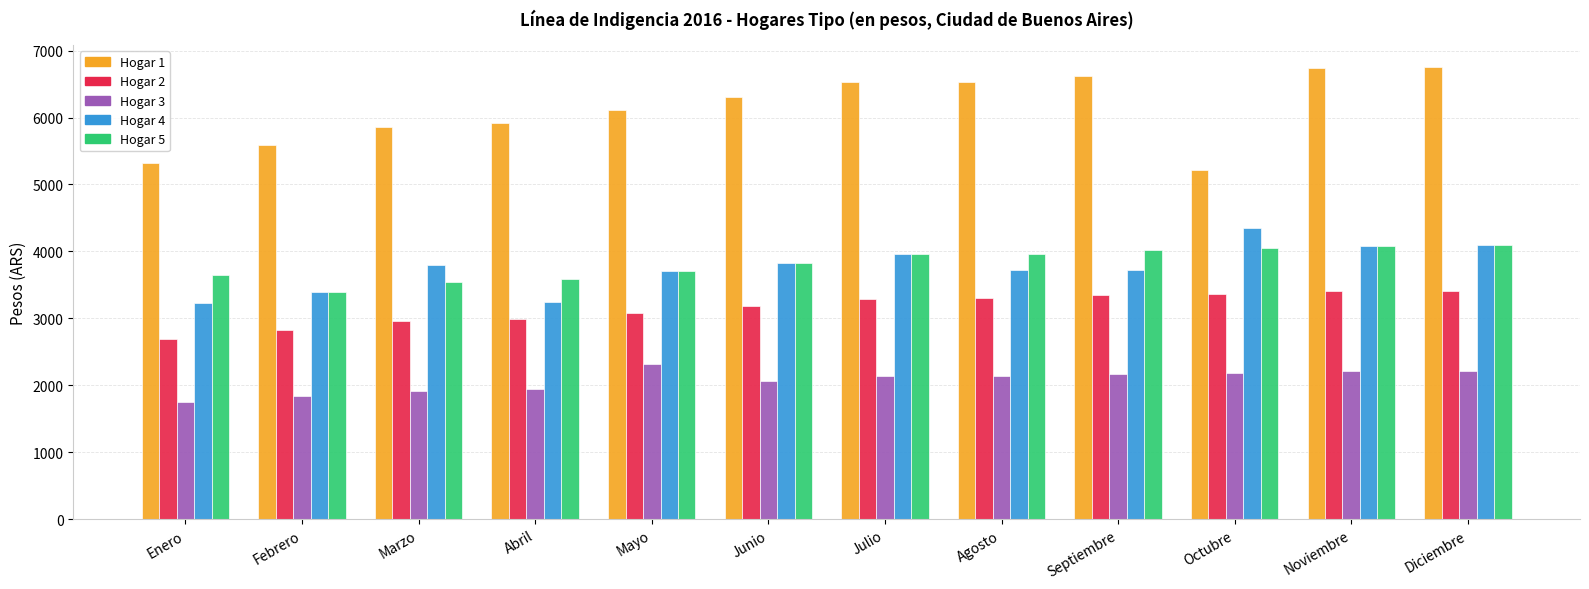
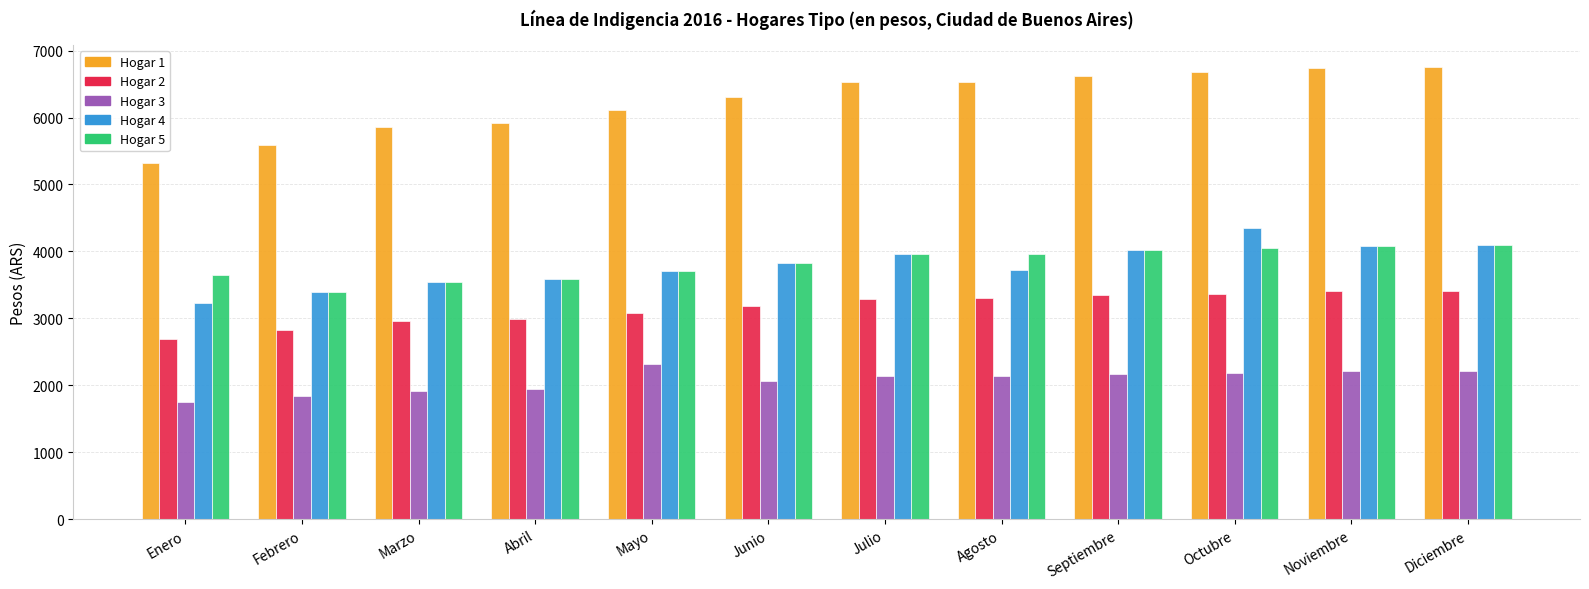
  {
    "Hogar 1": {
      "Enero": 5300,
      "Febrero": 5600,
      "Marzo": 5900,
      "Abril": 5900,
      "Mayo": 6100,
      "Junio": 6300,
      "Julio": 6500,
      "Agosto": 6500,
      "Septiembre": 6600,
-     "Octubre": 5200,
+     "Octubre": 6700,
      "Noviembre": 6700,
      "Diciembre": 6700
    },
    "Hogar 2": {
      "Enero": 2700,
      "Febrero": 2800,
      "Marzo": 3000,
      "Abril": 3000,
      "Mayo": 3100,
      "Junio": 3200,
      "Julio": 3300,
      "Agosto": 3300,
      "Septiembre": 3300,
      "Octubre": 3400,
      "Noviembre": 3400,
      "Diciembre": 3400
    },
    "Hogar 3": {
      "Enero": 1700,
      "Febrero": 1800,
      "Marzo": 1900,
      "Abril": 1900,
      "Mayo": 2300,
      "Junio": 2100,
      "Julio": 2100,
      "Agosto": 2100,
      "Septiembre": 2200,
      "Octubre": 2200,
      "Noviembre": 2200,
      "Diciembre": 2200
    },
    "Hogar 4": {
      "Enero": 3200,
      "Febrero": 3400,
-     "Marzo": 3800,
-     "Abril": 3200,
+     "Marzo": 3500,
+     "Abril": 3600,
      "Mayo": 3700,
      "Junio": 3800,
      "Julio": 4000,
      "Agosto": 3700,
-     "Septiembre": 3700,
+     "Septiembre": 4000,
      "Octubre": 4400,
      "Noviembre": 4100,
      "Diciembre": 4100
    },
    "Hogar 5": {
      "Enero": 3600,
      "Febrero": 3400,
      "Marzo": 3500,
      "Abril": 3600,
      "Mayo": 3700,
      "Junio": 3800,
      "Julio": 4000,
      "Agosto": 4000,
      "Septiembre": 4000,
      "Octubre": 4000,
      "Noviembre": 4100,
      "Diciembre": 4100
    }
  }
